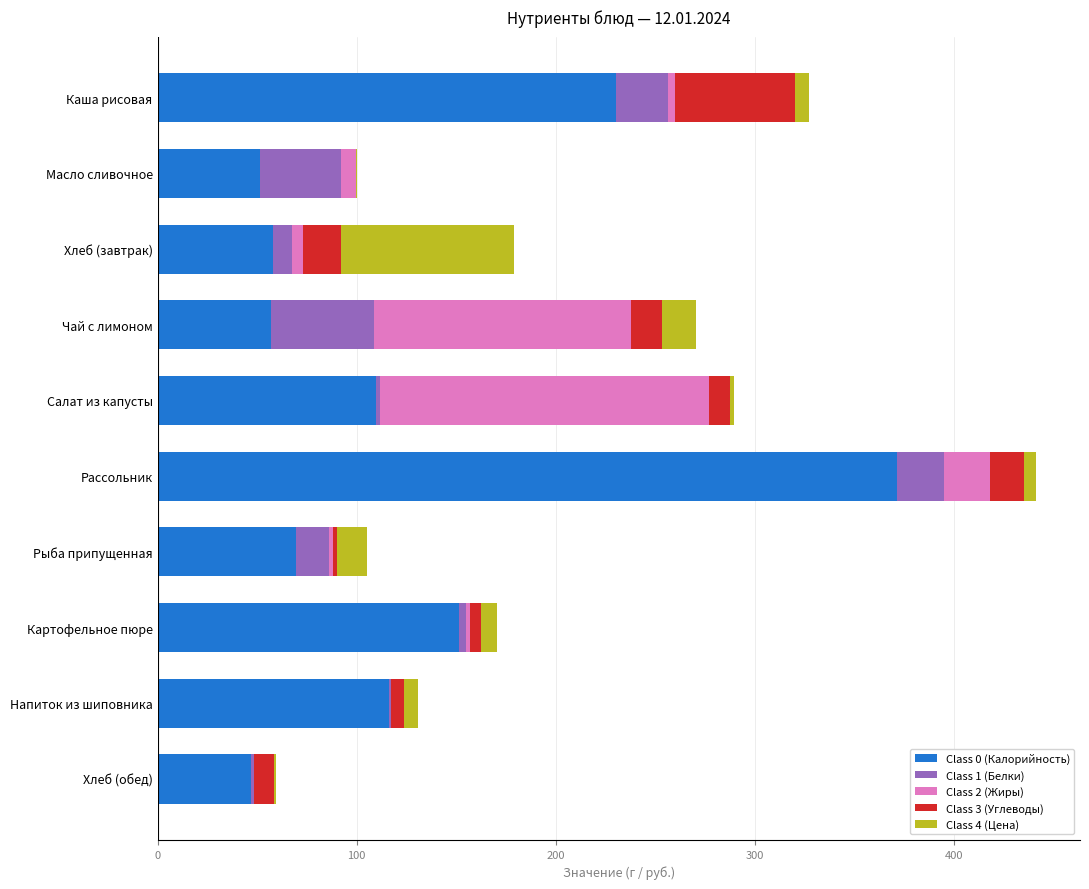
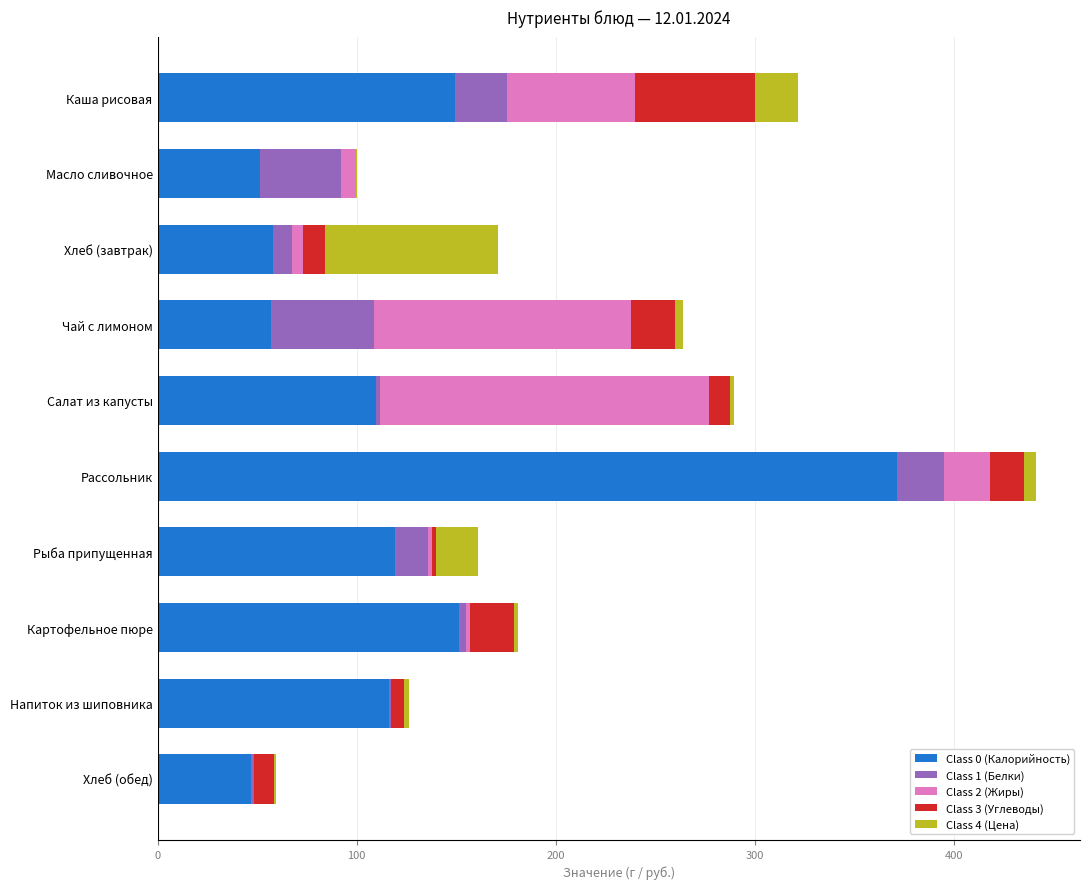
  {
    "Class 0 (Калорийность)": {
-     "Каша рисовая": 230,
+     "Каша рисовая": 149,
      "Масло сливочное": 52,
      "Хлеб (завтрак)": 58,
      "Чай с лимоном": 57,
      "Салат из капусты": 110,
      "Рассольник": 371,
-     "Рыба припущенная": 70,
+     "Рыба припущенная": 119,
      "Картофельное пюре": 152,
      "Напиток из шиповника": 116,
      "Хлеб (обед)": 47
    },
    "Class 1 (Белки)": {
      "Каша рисовая": 26,
      "Масло сливочное": 41,
      "Хлеб (завтрак)": 10,
      "Чай с лимоном": 52,
      "Салат из капусты": 2,
      "Рассольник": 24,
      "Рыба припущенная": 17,
      "Картофельное пюре": 3,
      "Хлеб (обед)": 2
    },
    "Class 2 (Жиры)": {
-     "Каша рисовая": 4,
+     "Каша рисовая": 65,
      "Масло сливочное": 7,
      "Хлеб (завтрак)": 5,
      "Чай с лимоном": 129,
      "Салат из капусты": 165,
      "Рассольник": 23,
      "Рыба припущенная": 2,
      "Картофельное пюре": 2
    },
    "Class 3 (Углеводы)": {
      "Каша рисовая": 60,
-     "Хлеб (завтрак)": 19,
-     "Чай с лимоном": 15,
+     "Хлеб (завтрак)": 11,
+     "Чай с лимоном": 22,
      "Салат из капусты": 10,
      "Рассольник": 17,
      "Рыба припущенная": 2,
-     "Картофельное пюре": 5,
+     "Картофельное пюре": 22,
      "Напиток из шиповника": 7,
      "Хлеб (обед)": 10
    },
    "Class 4 (Цена)": {
-     "Каша рисовая": 7,
+     "Каша рисовая": 22,
      "Хлеб (завтрак)": 87,
-     "Чай с лимоном": 17,
+     "Чай с лимоном": 4,
      "Салат из капусты": 2,
      "Рассольник": 6,
-     "Рыба припущенная": 15,
-     "Картофельное пюре": 8,
-     "Напиток из шиповника": 7
+     "Рыба припущенная": 21,
+     "Картофельное пюре": 2,
+     "Напиток из шиповника": 3
    }
  }
